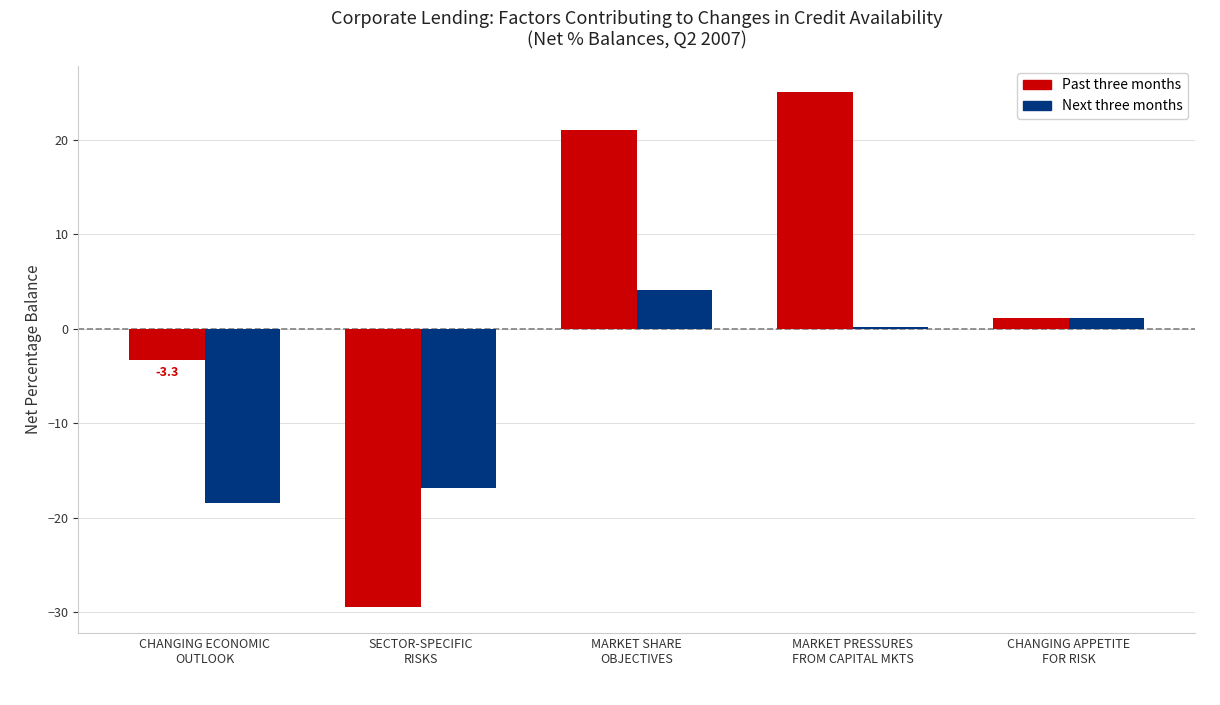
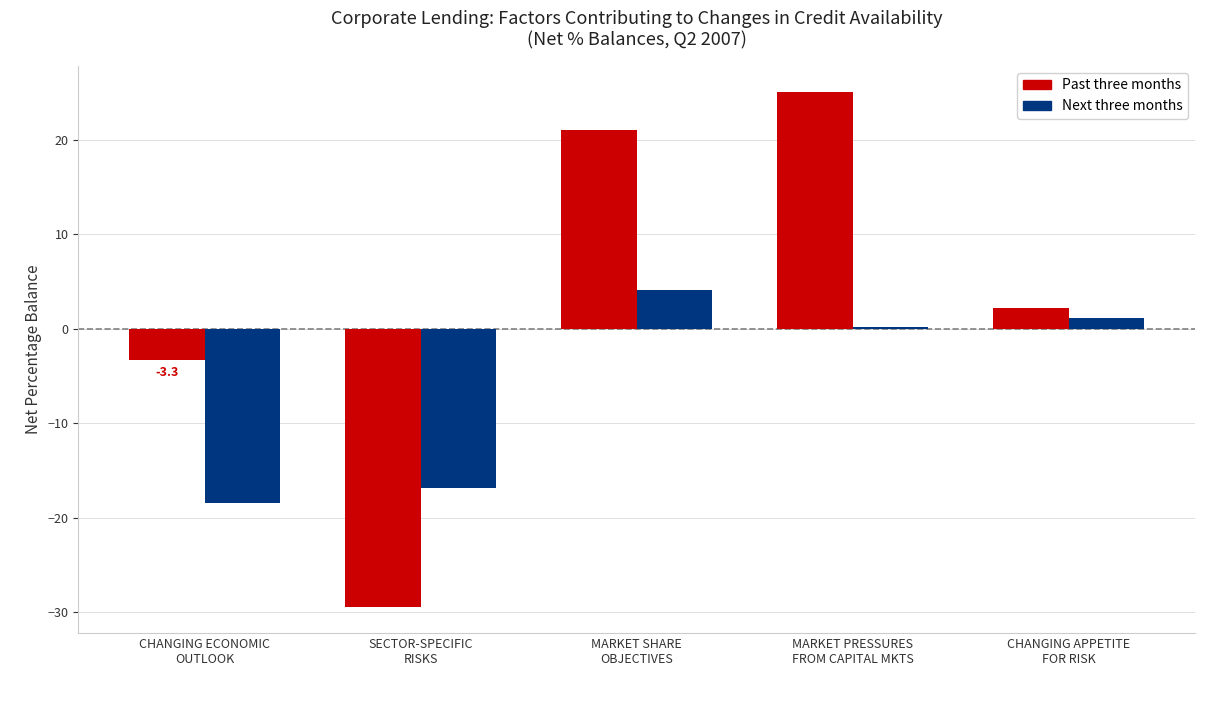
  {
    "Past three months": {
      "SECTOR-SPECIFIC RISKS": -30,
      "MARKET SHARE OBJECTIVES": 21,
      "MARKET PRESSURES FROM CAPITAL MKTS": 25,
-     "CHANGING APPETITE FOR RISK": 1
+     "CHANGING APPETITE FOR RISK": 2
    },
    "Next three months": {
      "CHANGING ECONOMIC OUTLOOK": -19,
      "SECTOR-SPECIFIC RISKS": -17,
      "MARKET SHARE OBJECTIVES": 4,
      "CHANGING APPETITE FOR RISK": 1
    }
  }
